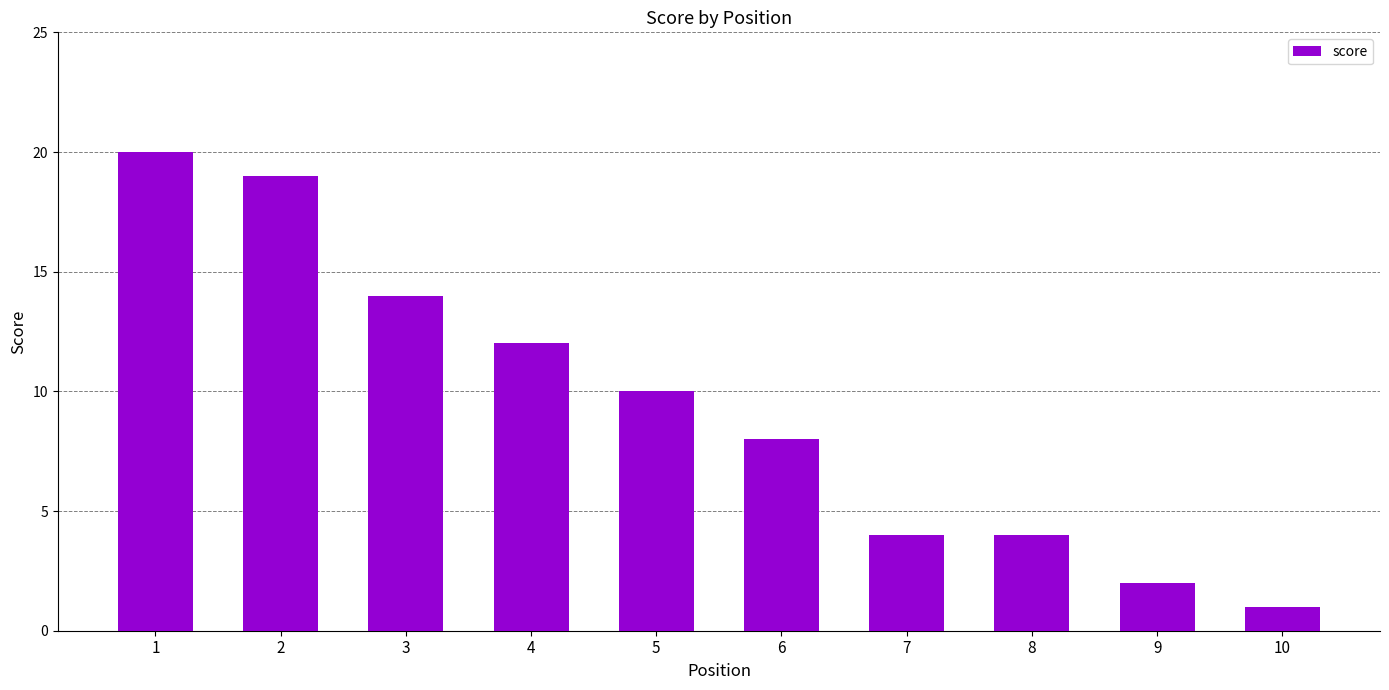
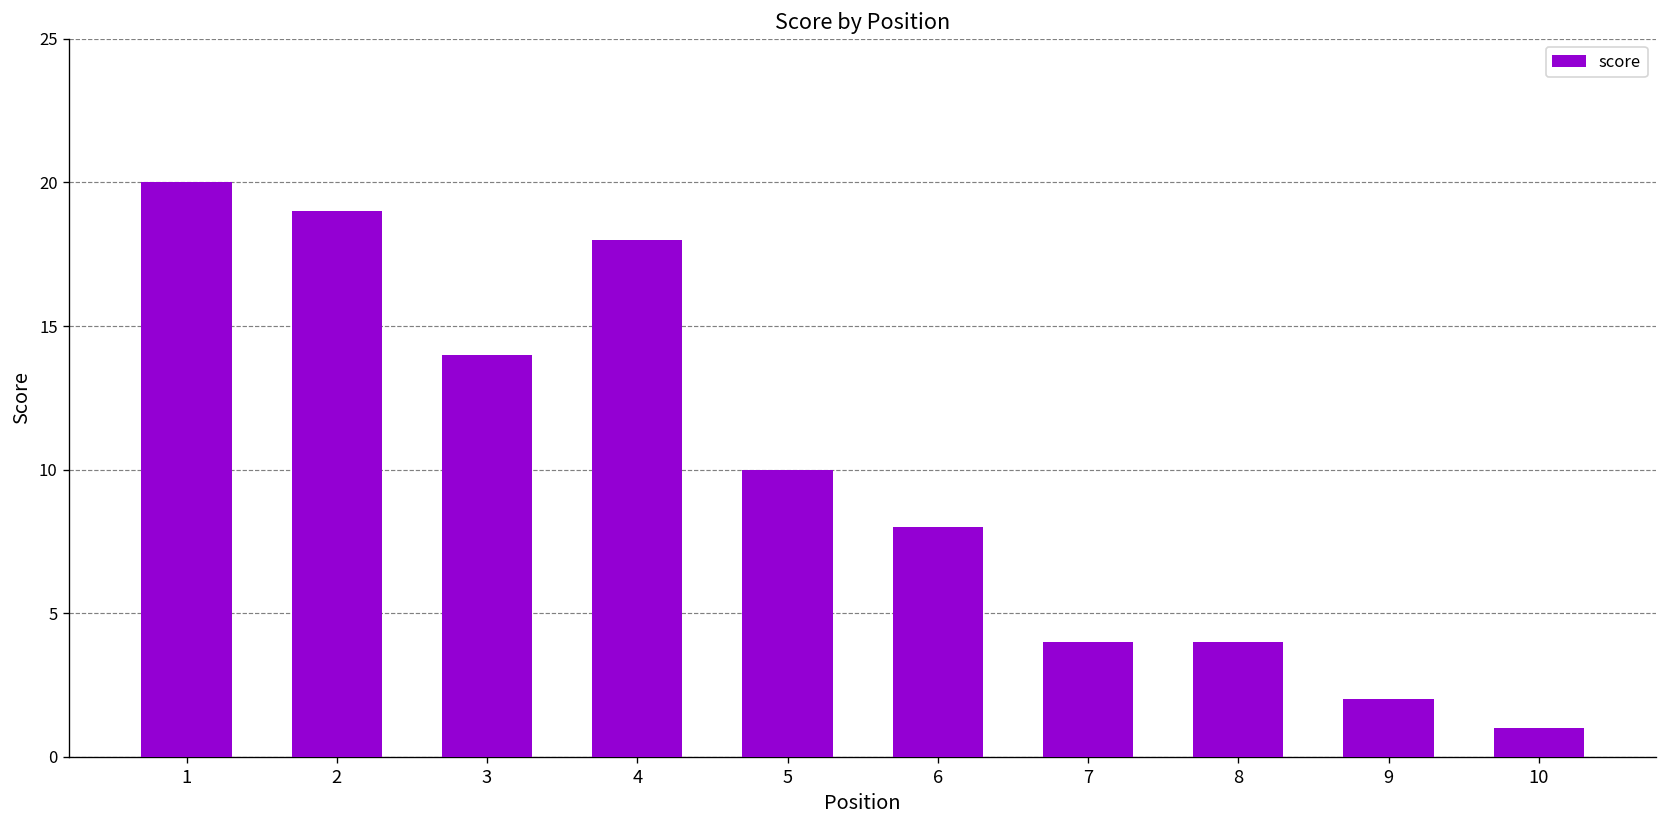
  {
    "1": 20,
    "2": 19,
    "3": 14,
-   "4": 12,
+   "4": 18,
    "5": 10,
    "6": 8,
    "7": 4,
    "8": 4,
    "9": 2,
    "10": 1
  }
